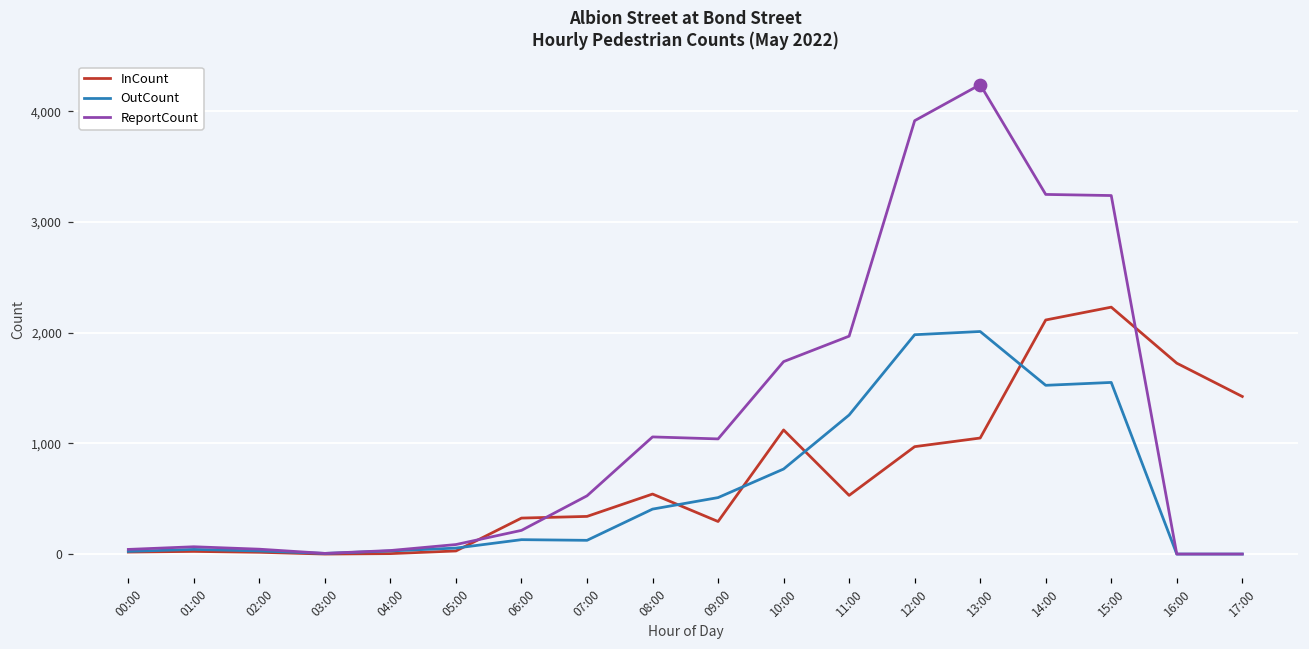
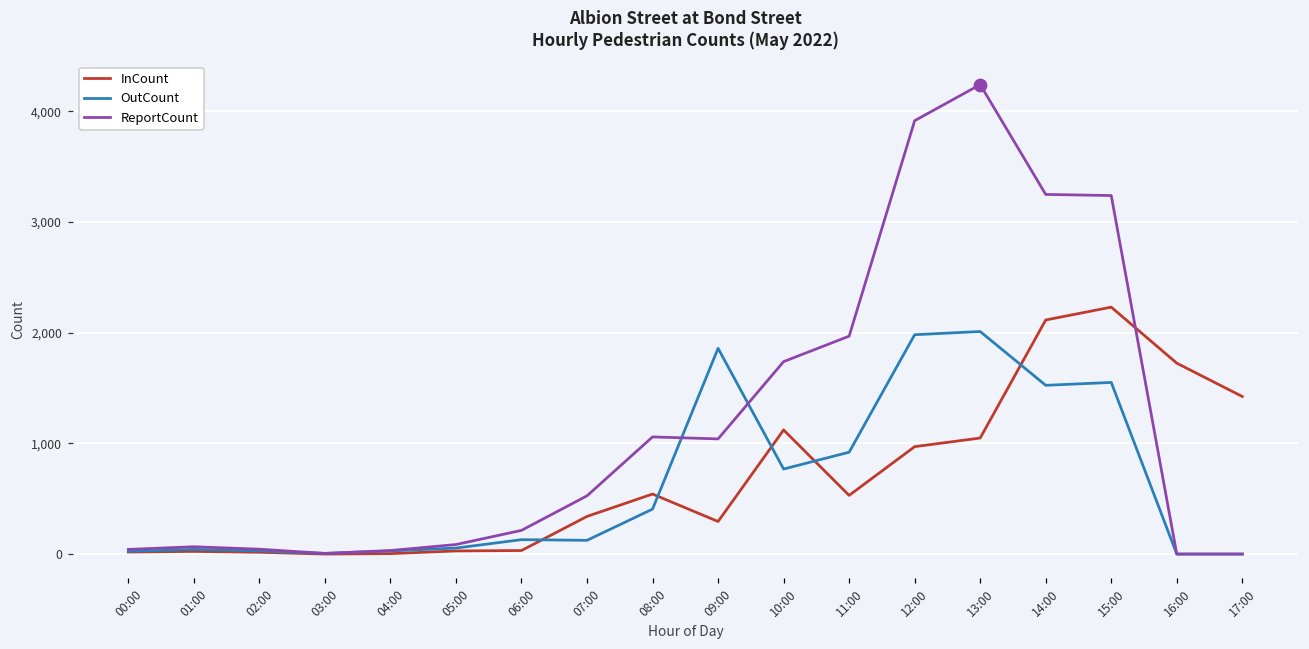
  {
    "InCount": {
      "05:00": "30",
-     "06:00": "330",
+     "06:00": "30",
      "07:00": "340",
      "08:00": "540",
      "09:00": "290",
      "10:00": "1,120",
      "11:00": "530",
      "12:00": "970",
      "13:00": "1,050",
      "14:00": "2,110",
      "15:00": "2,230",
      "16:00": "1,720",
      "17:00": "1,420"
    },
    "OutCount": {
      "05:00": "50",
      "06:00": "130",
      "07:00": "120",
      "08:00": "410",
-     "09:00": "510",
+     "09:00": "1,860",
      "10:00": "770",
-     "11:00": "1,260",
+     "11:00": "920",
      "12:00": "1,980",
      "13:00": "2,010",
      "14:00": "1,520",
      "15:00": "1,550"
    }
  }
